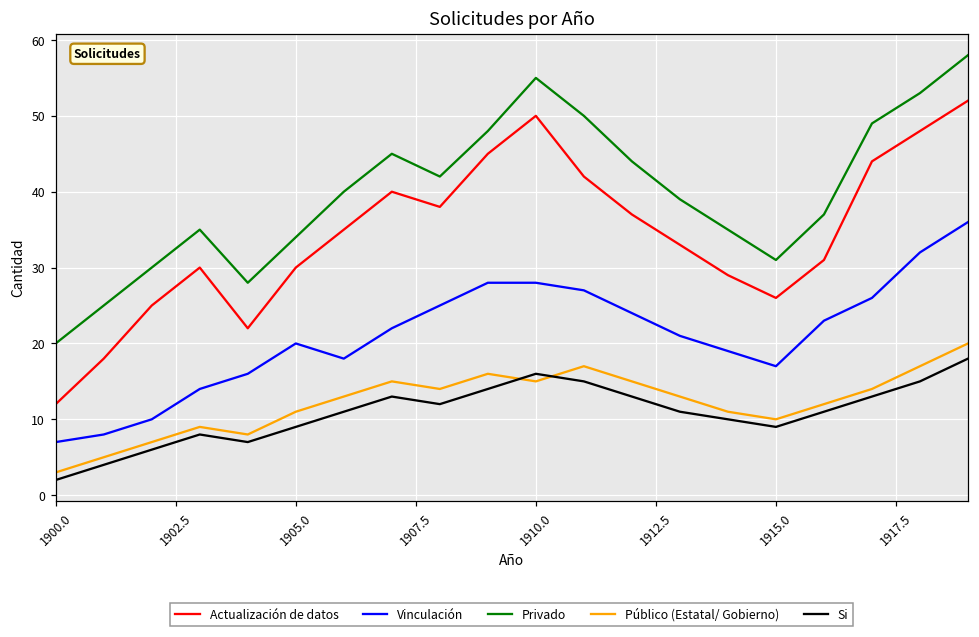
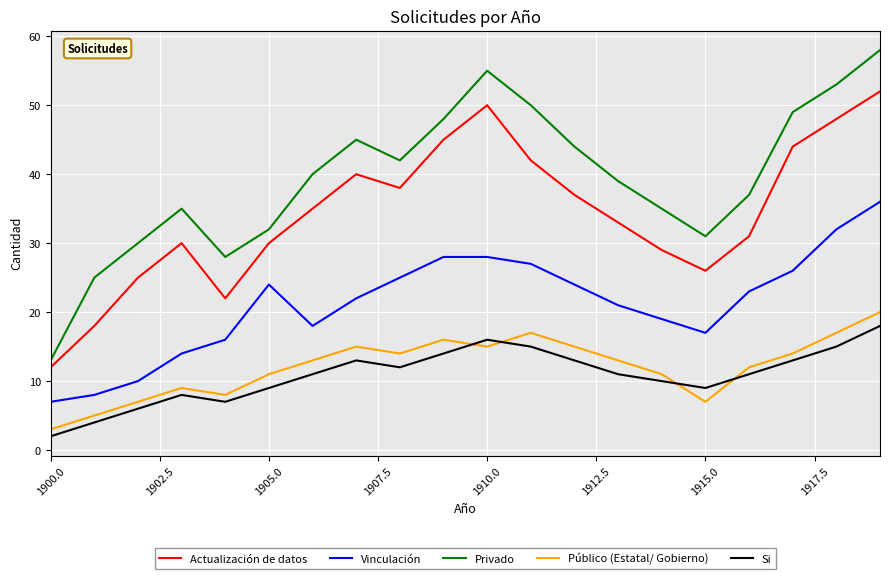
  {
    "Actualización de datos": {
      "1900.0": 12,
      "1905.0": 30,
      "1910.0": 50,
      "1915.0": 26
    },
    "Vinculación": {
      "1900.0": 7,
-     "1905.0": 20,
+     "1905.0": 24,
      "1910.0": 28,
      "1915.0": 17
    },
    "Privado": {
-     "1900.0": 20,
-     "1905.0": 34,
+     "1900.0": 13,
+     "1905.0": 32,
      "1910.0": 55,
      "1915.0": 31
    },
    "Público (Estatal/ Gobierno)": {
      "1900.0": 3,
      "1905.0": 11,
      "1910.0": 15,
-     "1915.0": 10
+     "1915.0": 7
    },
    "Si": {
      "1900.0": 2,
      "1905.0": 9,
      "1910.0": 16,
      "1915.0": 9
    }
  }
